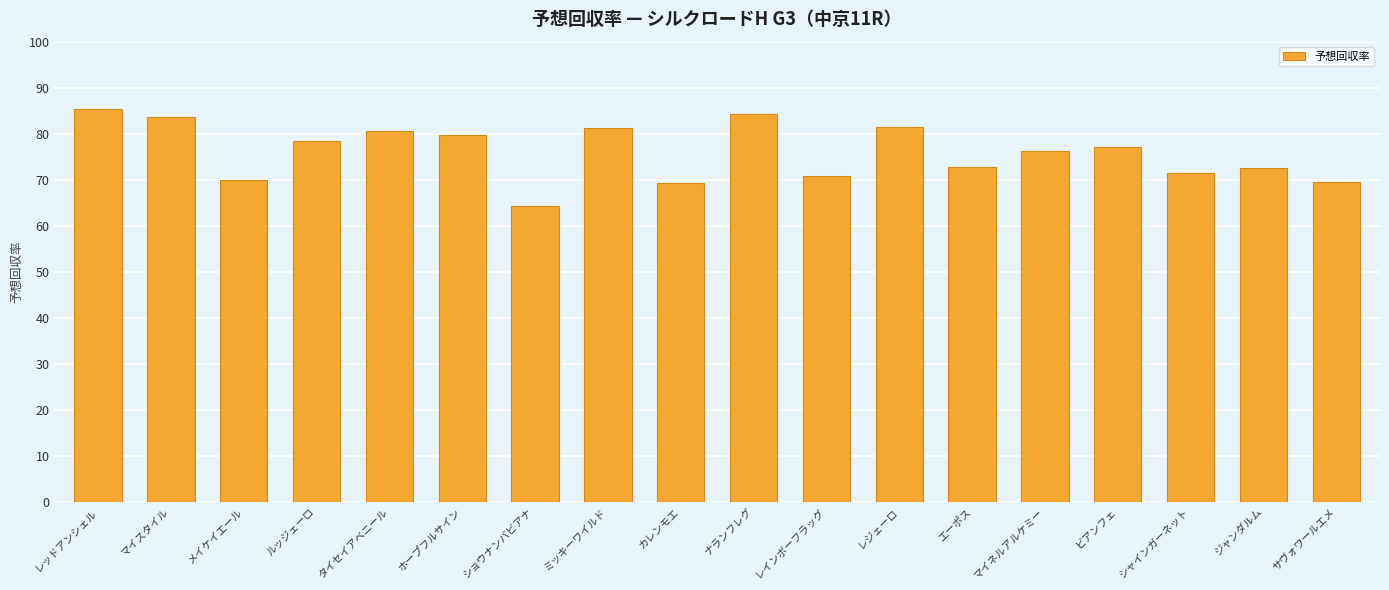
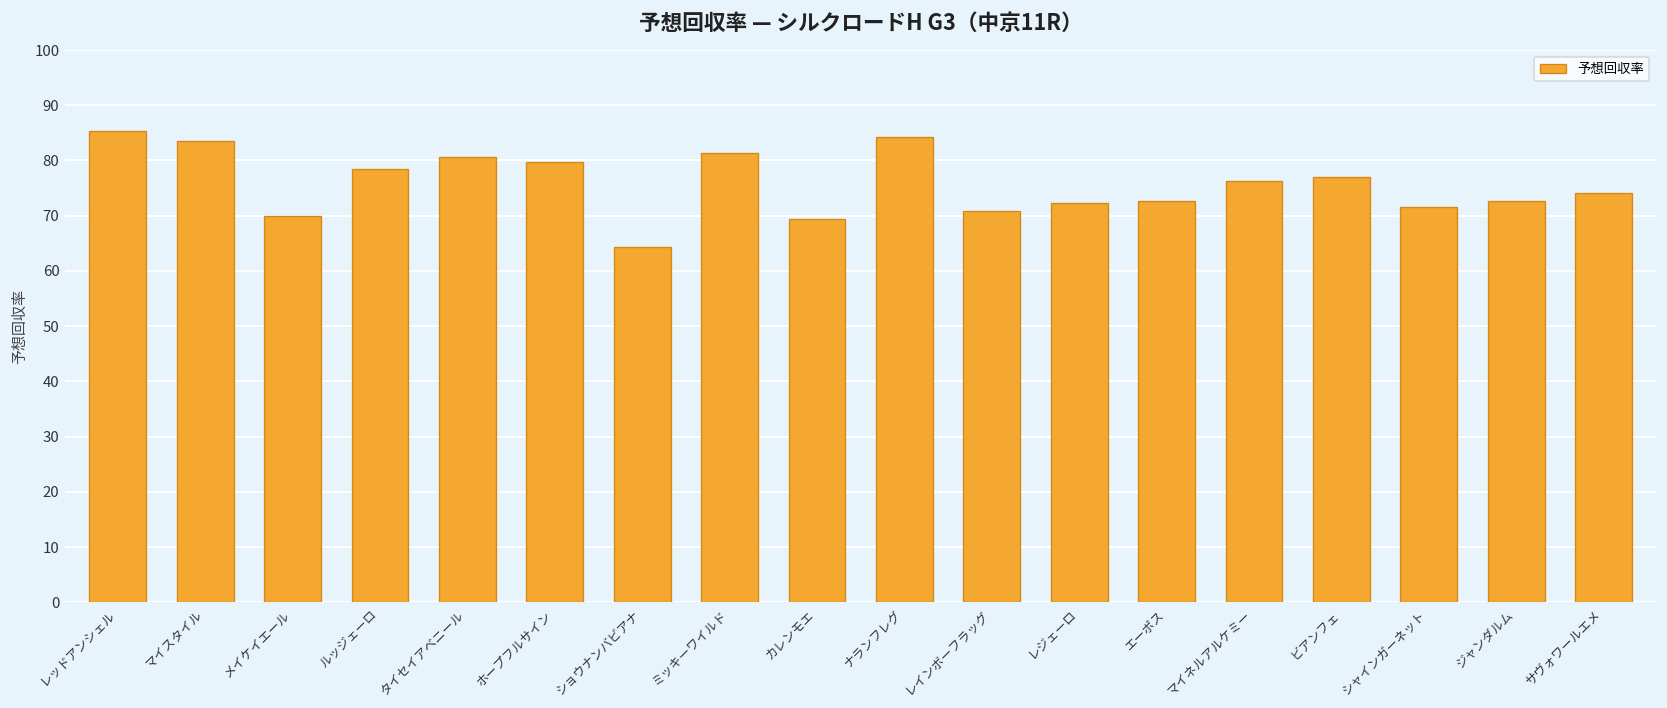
  {
    "レッドアンシェル": 85,
    "マイスタイル": 84,
    "メイケイエール": 70,
    "ルッジェーロ": 78,
    "タイセイアベニール": 81,
    "ホープフルサイン": 80,
    "ショウナンバビアナ": 64,
    "ミッキーワイルド": 81,
    "カレンモエ": 69,
    "ナランフレグ": 84,
    "レインボーフラッグ": 71,
-   "レジェーロ": 81,
+   "レジェーロ": 72,
    "エーポス": 73,
    "マイネルアルケミー": 76,
    "ビアンフェ": 77,
    "シャインガーネット": 72,
    "ジャンダルム": 73,
-   "サヴォワールエメ": 70
+   "サヴォワールエメ": 74
  }
